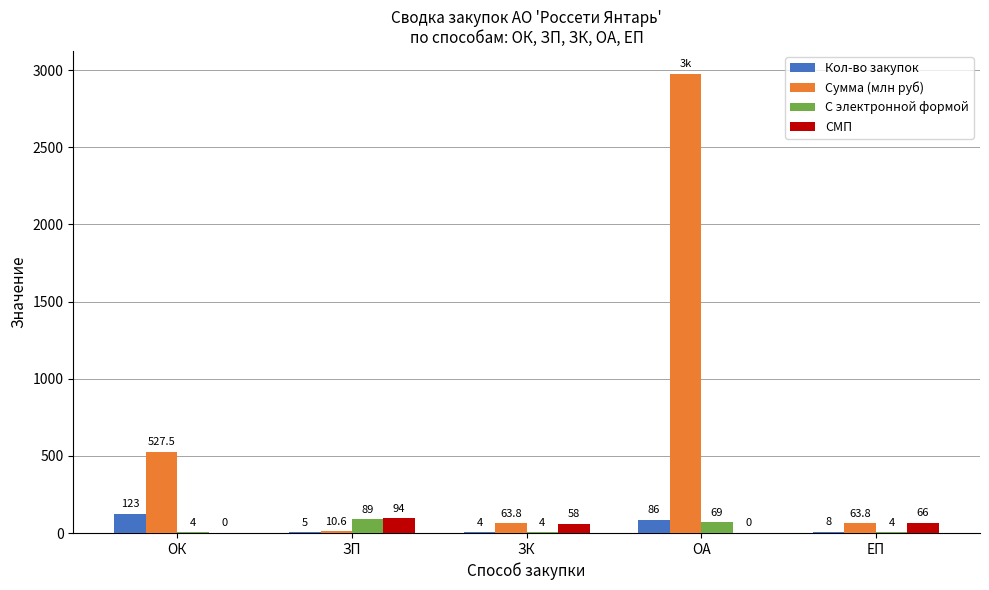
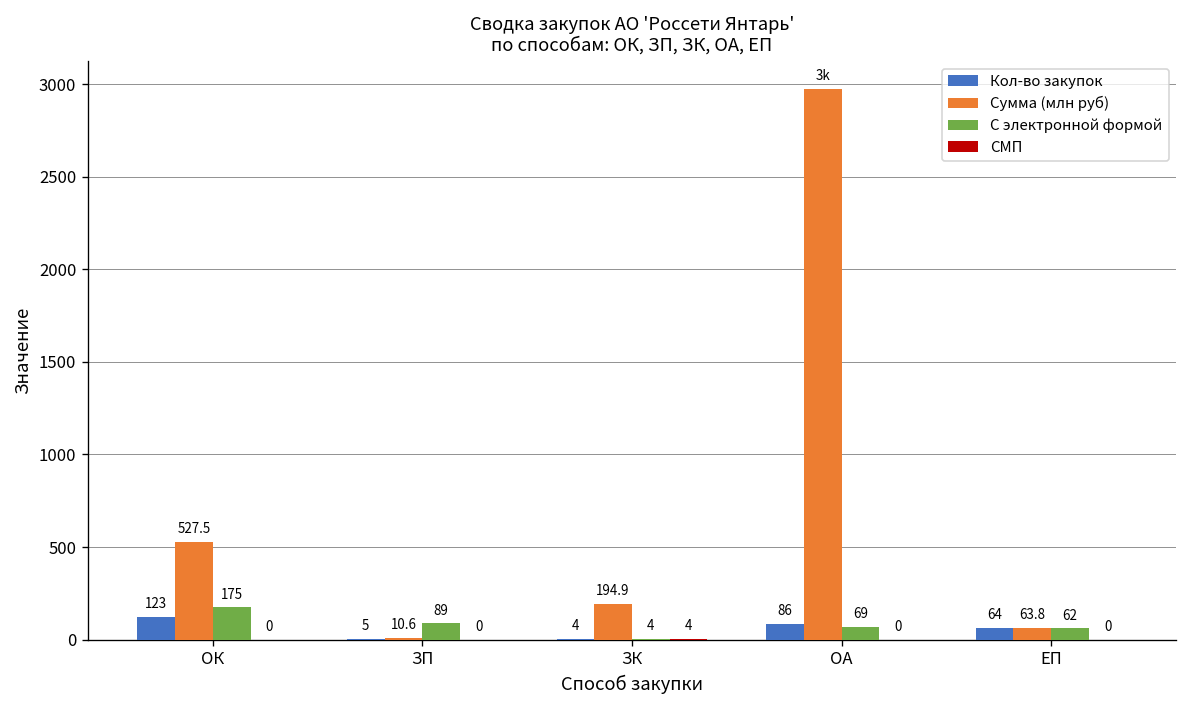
  {
    "Кол-во закупок": {
      "ОК": "123",
      "ЗП": "5",
      "ЗК": "4",
      "ОА": "86",
-     "ЕП": "8"
+     "ЕП": "64"
    },
    "Сумма (млн руб)": {
      "ОК": "527.5",
      "ЗП": "10.6",
-     "ЗК": "63.8",
+     "ЗК": "194.9",
      "ОА": "3k",
      "ЕП": "63.8"
    },
    "С электронной формой": {
-     "ОК": "4",
+     "ОК": "175",
      "ЗП": "89",
      "ЗК": "4",
      "ОА": "69",
-     "ЕП": "4"
+     "ЕП": "62"
    },
    "СМП": {
      "ОК": "0",
-     "ЗП": "94",
-     "ЗК": "58",
+     "ЗП": "0",
+     "ЗК": "4",
      "ОА": "0",
-     "ЕП": "66"
+     "ЕП": "0"
    }
  }
